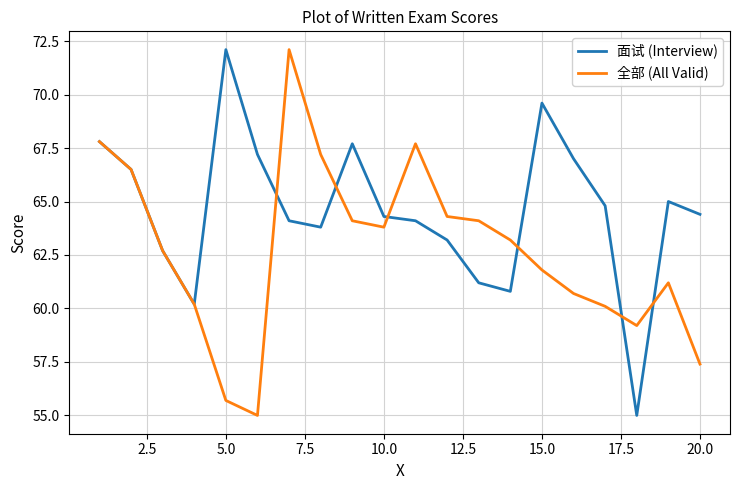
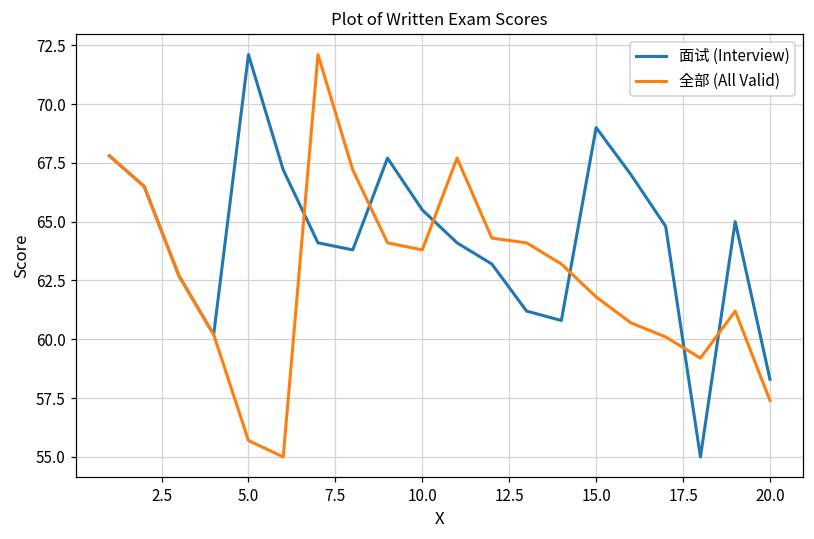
  {
    "面试 (Interview)": {
      "5.0": 72.1,
-     "10.0": 64.3,
-     "15.0": 69.6,
-     "20.0": 64.4
+     "10.0": 65.5,
+     "15.0": 69.0,
+     "20.0": 58.3
    },
    "全部 (All Valid)": {
      "5.0": 55.7,
      "10.0": 63.8,
      "15.0": 61.8,
      "20.0": 57.4
    }
  }
